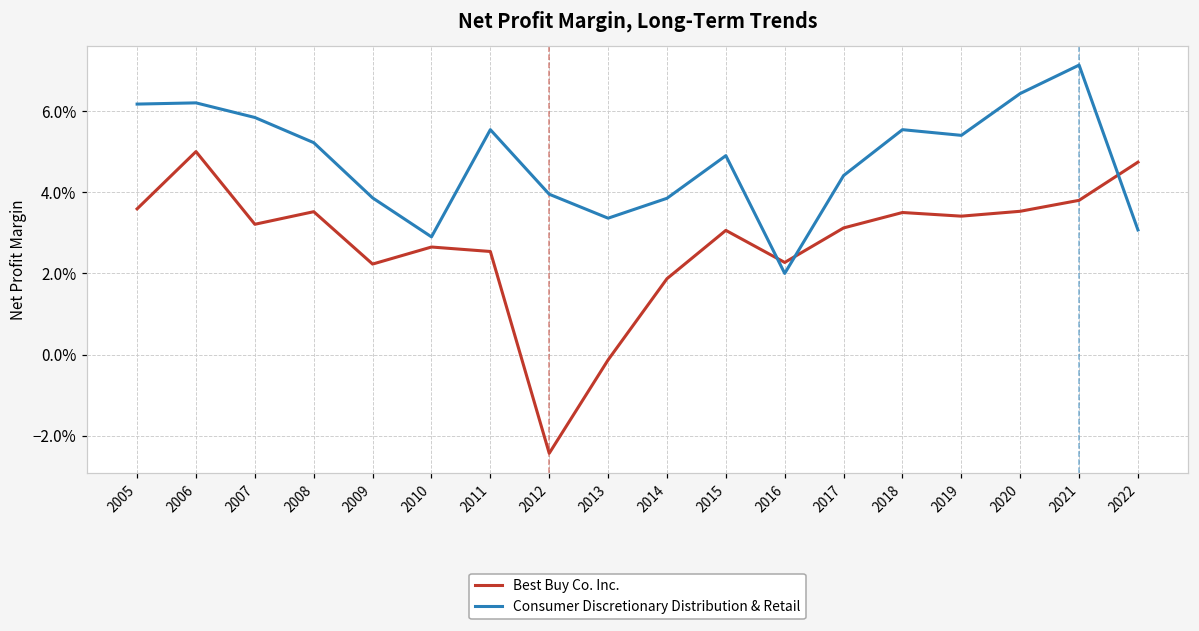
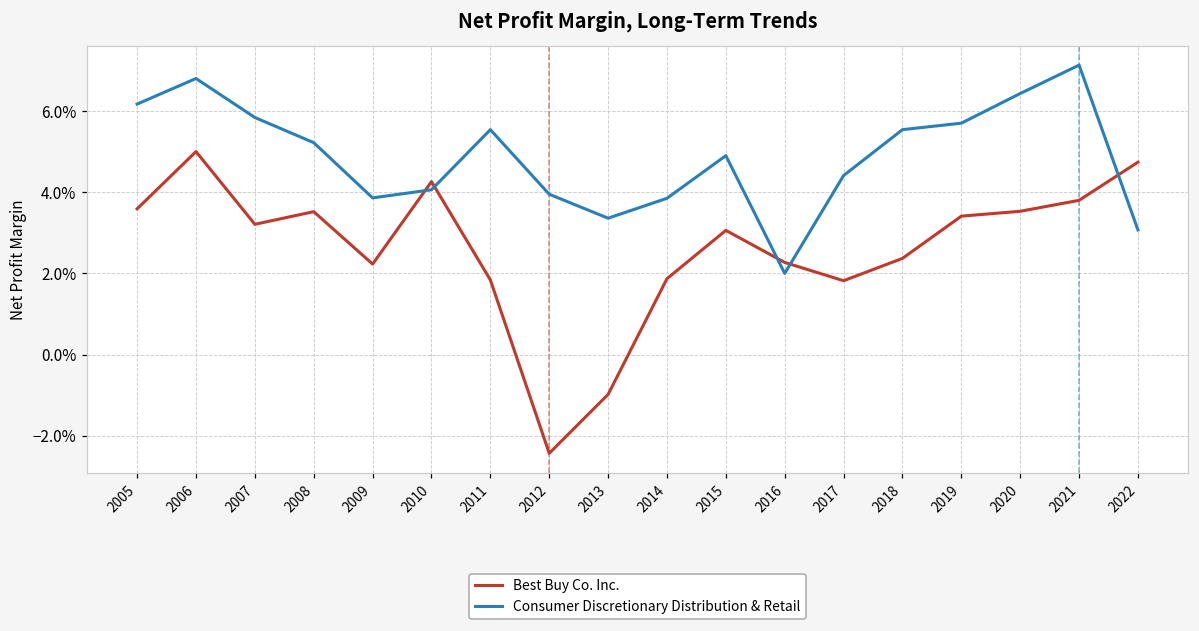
  {
    "Best Buy Co. Inc.": {
      "2005": "3.6%",
      "2006": "5.0%",
      "2007": "3.2%",
      "2008": "3.5%",
      "2009": "2.2%",
-     "2010": "2.7%",
-     "2011": "2.5%",
+     "2010": "4.3%",
+     "2011": "1.8%",
      "2012": "-2.4%",
-     "2013": "-0.1%",
+     "2013": "-1.0%",
      "2014": "1.9%",
      "2015": "3.1%",
      "2016": "2.3%",
-     "2017": "3.1%",
-     "2018": "3.5%",
+     "2017": "1.8%",
+     "2018": "2.4%",
      "2019": "3.4%",
      "2020": "3.5%",
      "2021": "3.8%",
      "2022": "4.7%"
    },
    "Consumer Discretionary Distribution & Retail": {
      "2005": "6.2%",
-     "2006": "6.2%",
+     "2006": "6.8%",
      "2007": "5.8%",
      "2008": "5.2%",
      "2009": "3.9%",
-     "2010": "2.9%",
+     "2010": "4.1%",
      "2011": "5.5%",
      "2012": "4.0%",
      "2013": "3.4%",
      "2014": "3.9%",
      "2015": "4.9%",
      "2016": "2.0%",
      "2017": "4.4%",
      "2018": "5.5%",
-     "2019": "5.4%",
+     "2019": "5.7%",
      "2020": "6.4%",
      "2021": "7.1%",
      "2022": "3.1%"
    }
  }
